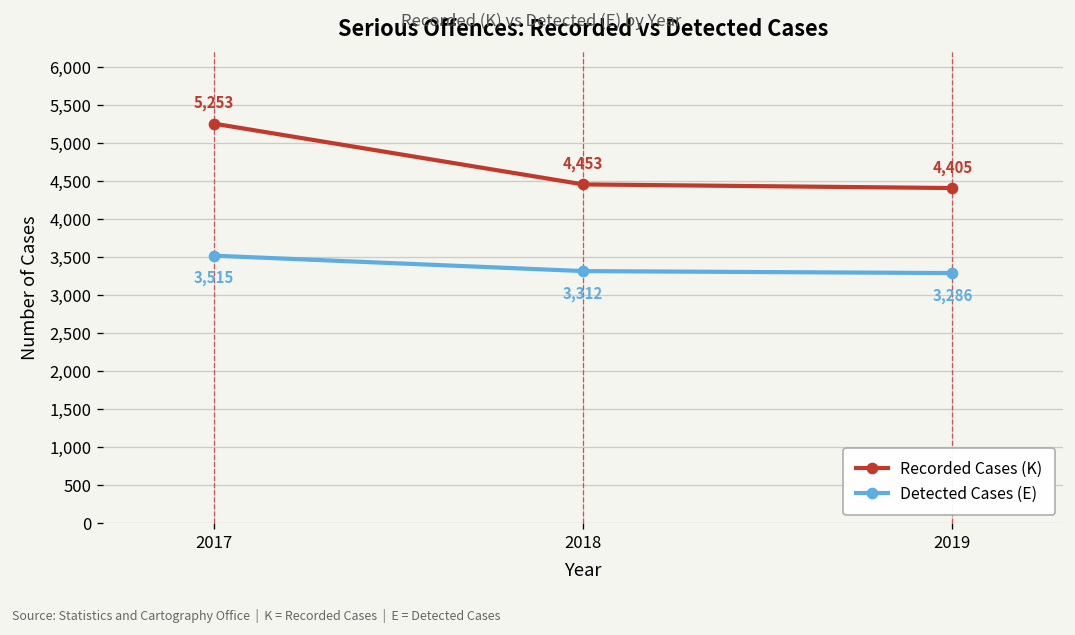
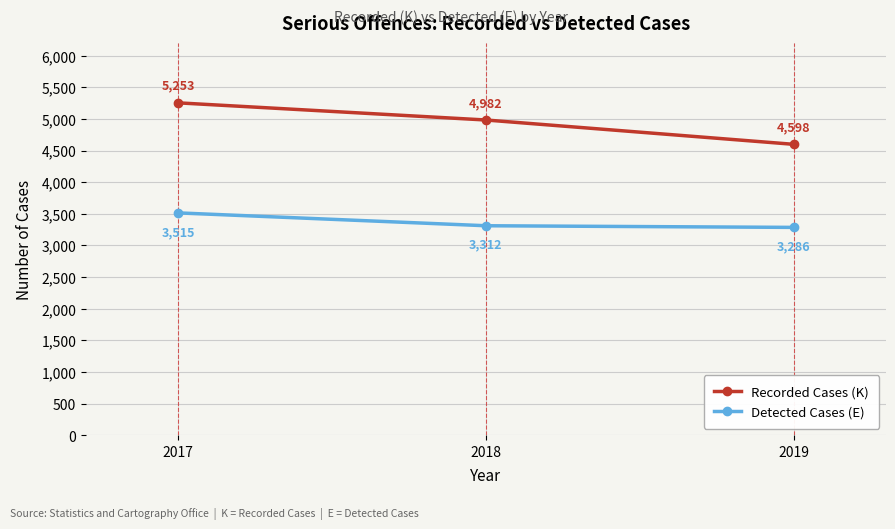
  {
    "Recorded Cases (K)": {
      "2017": "5,253",
-     "2018": "4,453",
-     "2019": "4,405"
+     "2018": "4,982",
+     "2019": "4,598"
    },
    "Detected Cases (E)": {
      "2017": "3,515",
      "2018": "3,312",
      "2019": "3,286"
    }
  }
